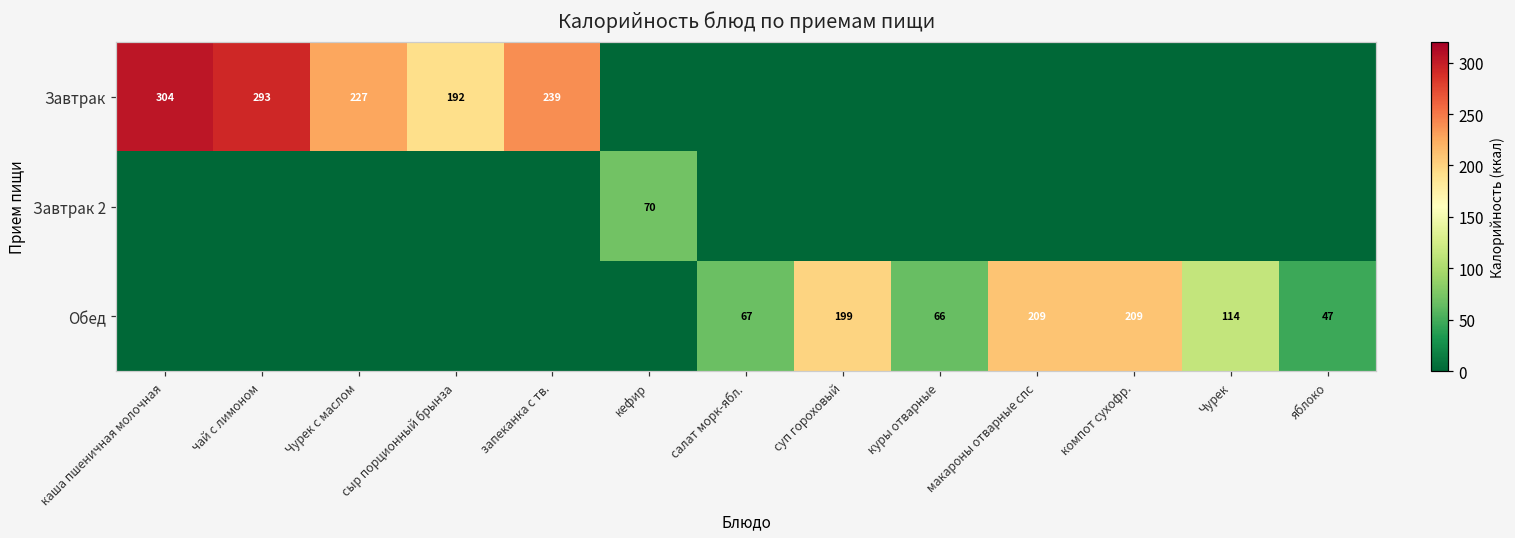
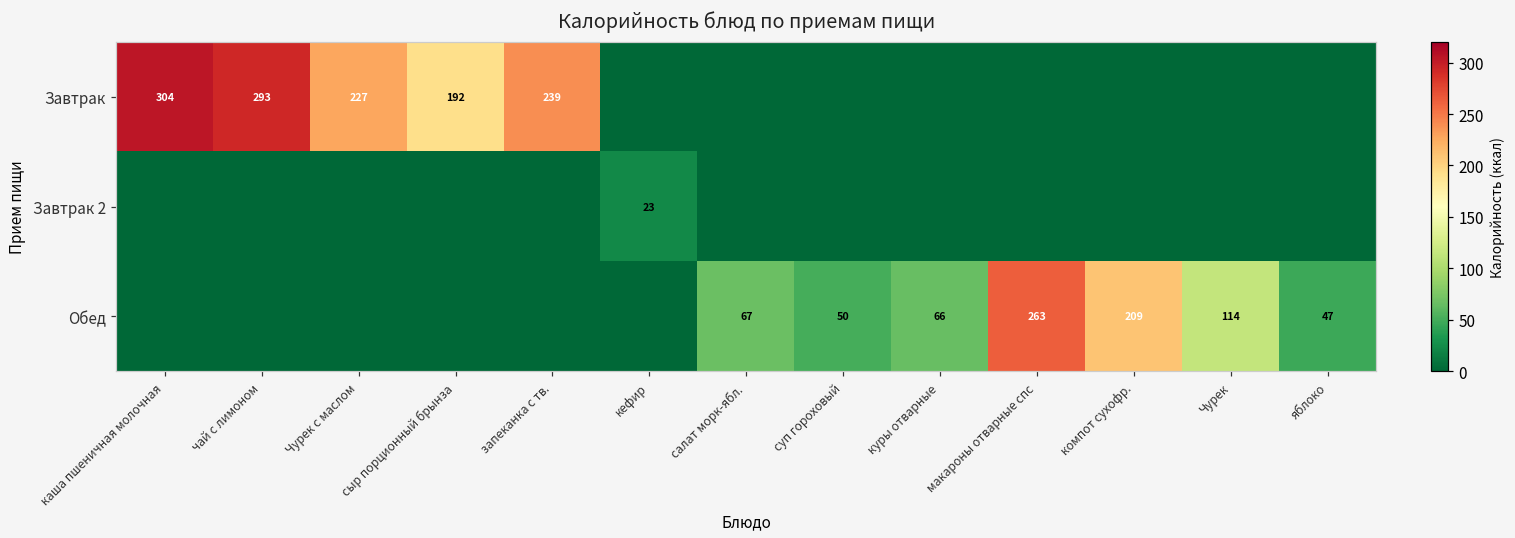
  {
    "Завтрак": {
      "каша пшеничная молочная": 304,
      "чай с лимоном": 293,
      "Чурек с маслом": 227,
      "сыр порционный брынза": 192,
      "запеканка с тв.": 239
    },
    "Завтрак 2": {
-     "кефир": 70
+     "кефир": 23
    },
    "Обед": {
      "салат морк-ябл.": 67,
-     "суп гороховый": 199,
+     "суп гороховый": 50,
      "куры отварные": 66,
-     "макароны отварные спс": 209,
+     "макароны отварные спс": 263,
      "компот сухофр.": 209,
      "Чурек": 114,
      "яблоко": 47
    }
  }
